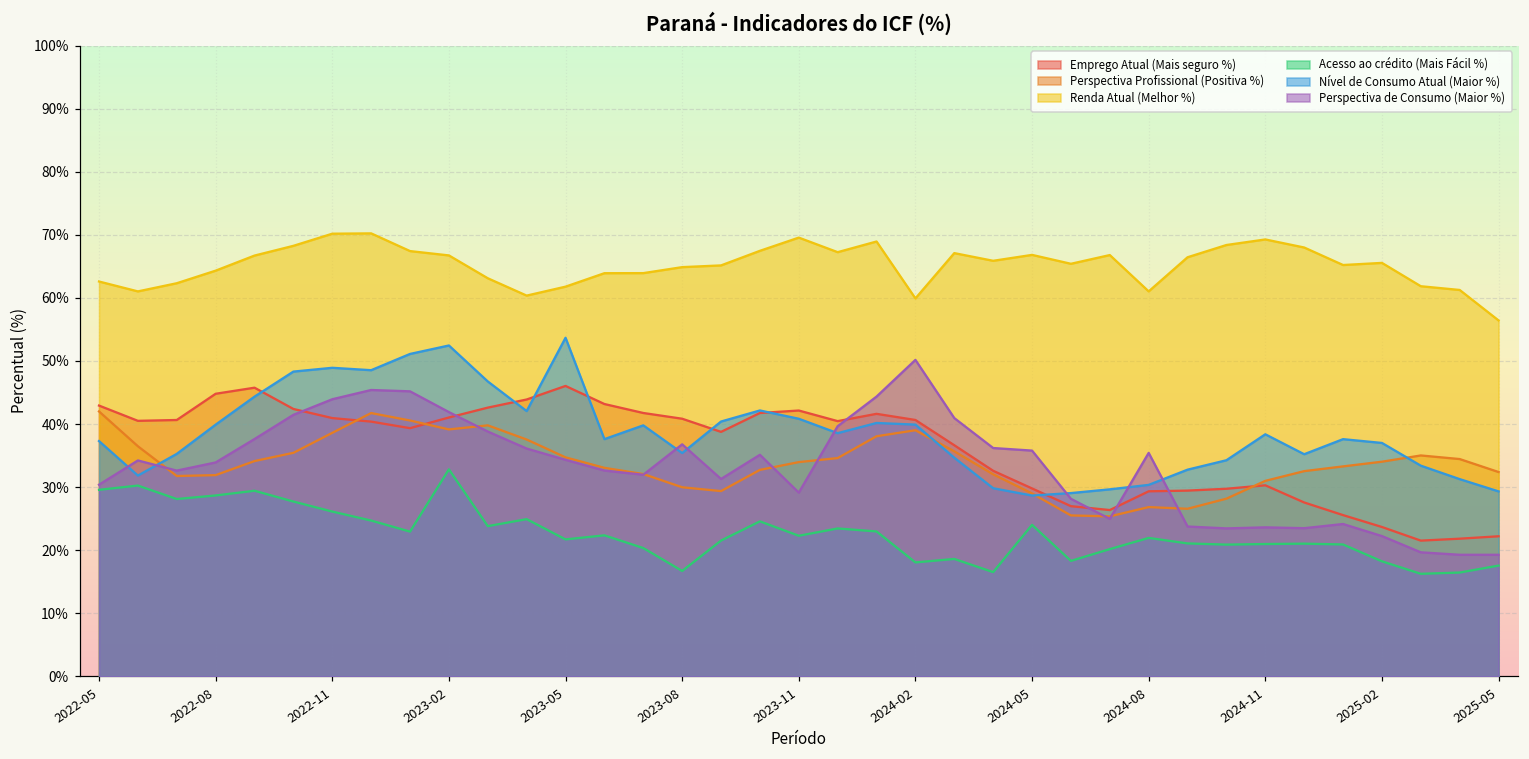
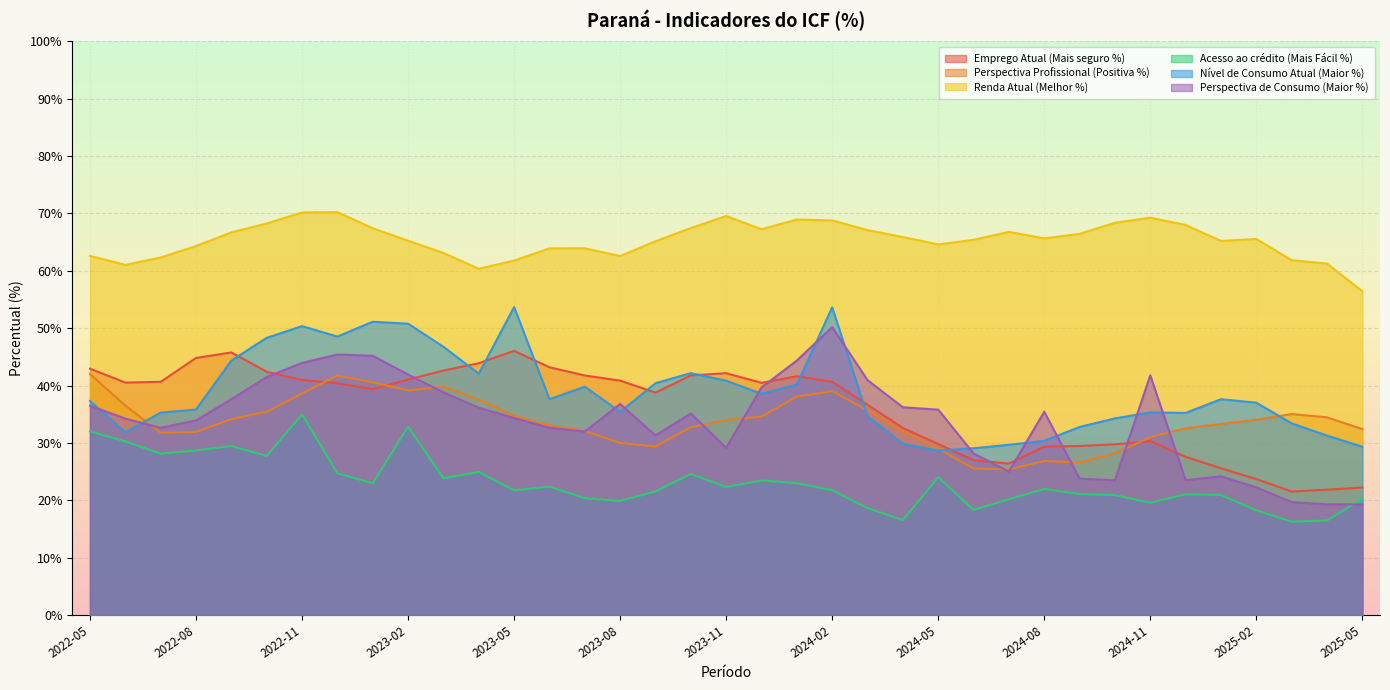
  {
    "Renda Atual (Melhor %)": {
      "2022-05": "63%",
      "2022-08": "64%",
      "2022-11": "70%",
-     "2023-02": "67%",
+     "2023-02": "65%",
      "2023-05": "62%",
-     "2023-08": "65%",
+     "2023-08": "63%",
      "2023-11": "70%",
-     "2024-02": "60%",
-     "2024-05": "67%",
-     "2024-08": "61%",
+     "2024-02": "69%",
+     "2024-05": "65%",
+     "2024-08": "66%",
      "2024-11": "69%",
      "2025-02": "66%",
      "2025-05": "56%"
    },
    "Acesso ao crédito (Mais Fácil %)": {
-     "2022-05": "30%",
+     "2022-05": "32%",
      "2022-08": "29%",
-     "2022-11": "26%",
+     "2022-11": "35%",
      "2023-02": "33%",
      "2023-05": "22%",
-     "2023-08": "17%",
+     "2023-08": "20%",
      "2023-11": "22%",
-     "2024-02": "18%",
+     "2024-02": "22%",
      "2024-05": "24%",
      "2024-08": "22%",
-     "2024-11": "21%",
+     "2024-11": "20%",
      "2025-02": "18%",
-     "2025-05": "18%"
+     "2025-05": "20%"
    },
    "Nível de Consumo Atual (Maior %)": {
      "2022-05": "37%",
-     "2022-08": "40%",
-     "2022-11": "49%",
-     "2023-02": "52%",
+     "2022-08": "36%",
+     "2022-11": "50%",
+     "2023-02": "51%",
      "2023-05": "54%",
      "2023-08": "35%",
      "2023-11": "41%",
-     "2024-02": "40%",
+     "2024-02": "54%",
      "2024-08": "30%",
-     "2024-11": "38%",
+     "2024-11": "35%",
      "2025-02": "37%",
      "2025-05": "29%"
    },
    "Perspectiva de Consumo (Maior %)": {
-     "2022-05": "30%",
+     "2022-05": "36%",
      "2022-08": "34%",
      "2022-11": "44%",
      "2023-02": "42%",
      "2023-08": "37%",
      "2023-11": "29%",
      "2024-02": "50%",
      "2024-05": "36%",
      "2024-08": "35%",
-     "2024-11": "24%",
+     "2024-11": "42%",
      "2025-02": "22%",
      "2025-05": "19%"
    }
  }
